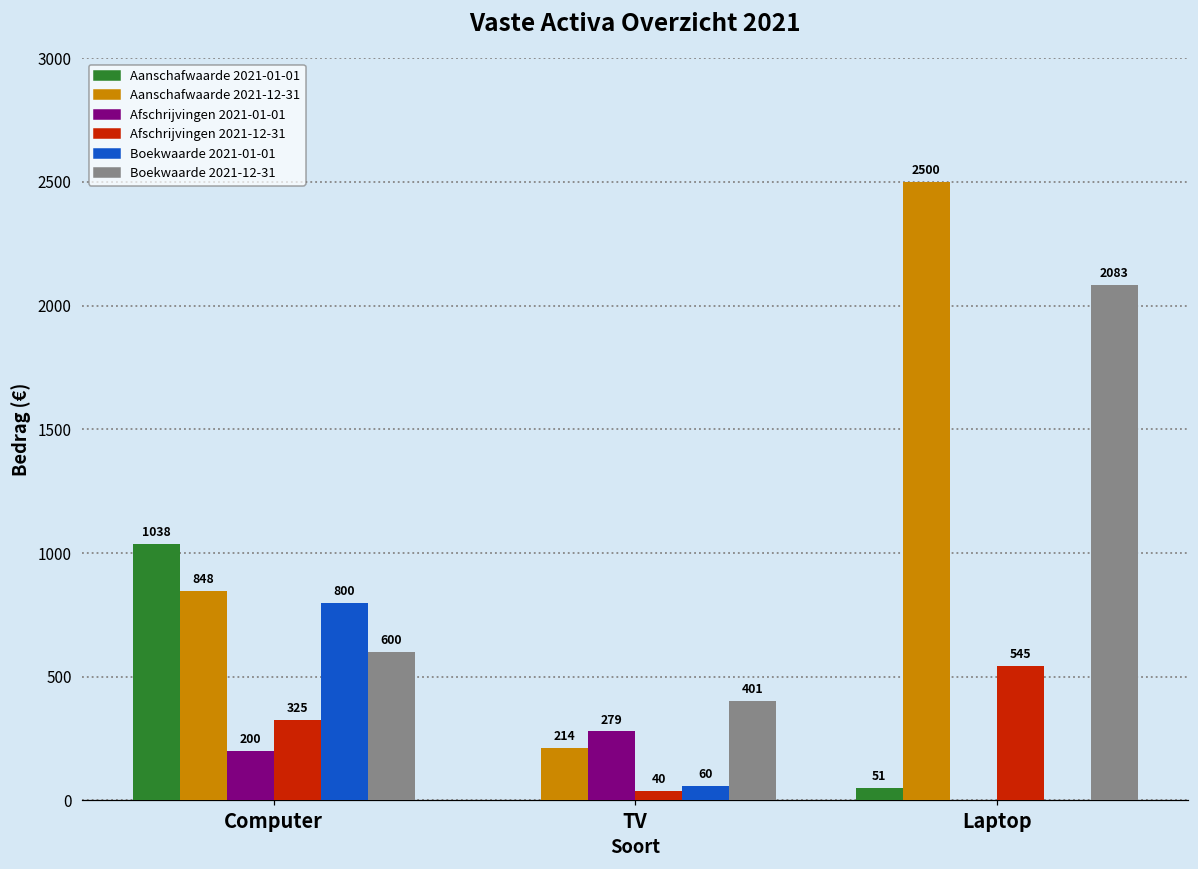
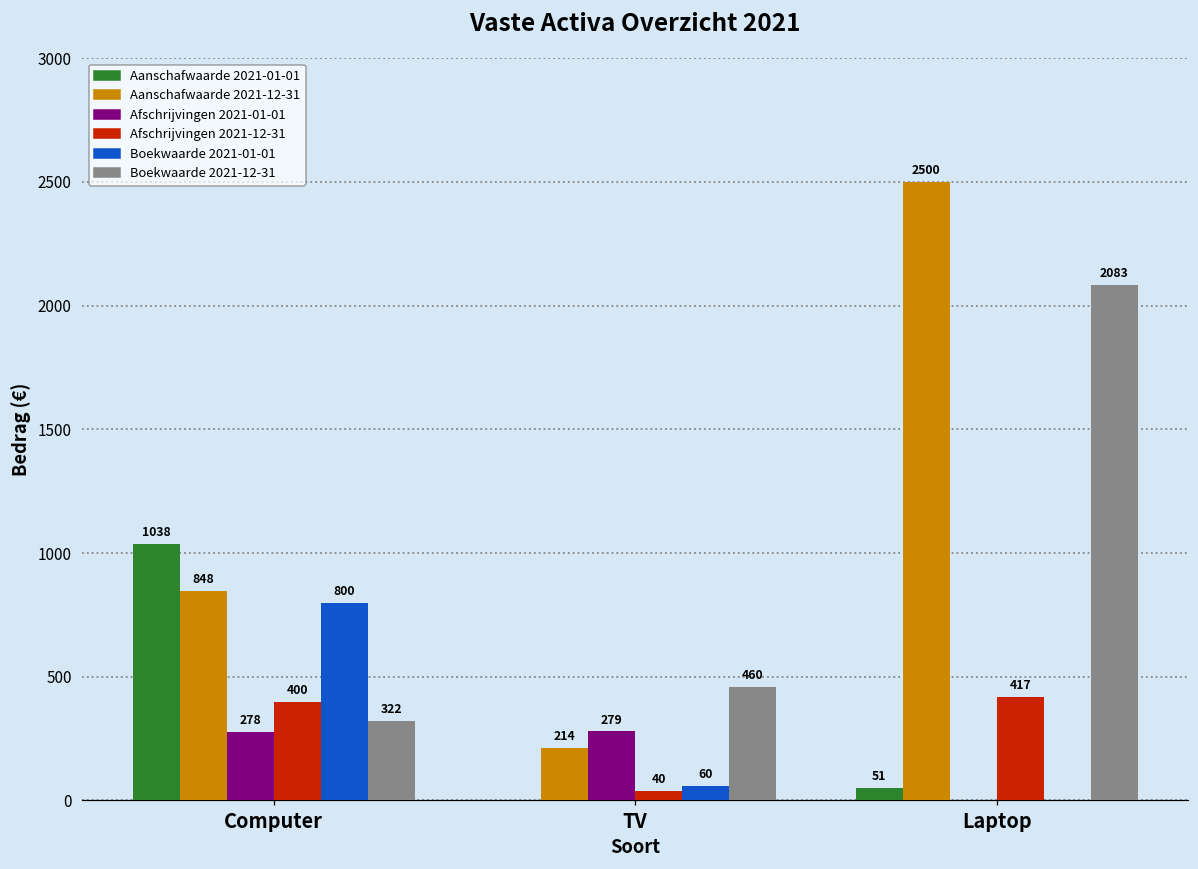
  {
    "Aanschafwaarde 2021-01-01": {
      "Computer": 1038,
      "Laptop": 51
    },
    "Aanschafwaarde 2021-12-31": {
      "Computer": 848,
      "TV": 214,
      "Laptop": 2500
    },
    "Afschrijvingen 2021-01-01": {
-     "Computer": 200,
+     "Computer": 278,
      "TV": 279
    },
    "Afschrijvingen 2021-12-31": {
-     "Computer": 325,
+     "Computer": 400,
      "TV": 40,
-     "Laptop": 545
+     "Laptop": 417
    },
    "Boekwaarde 2021-01-01": {
      "Computer": 800,
      "TV": 60
    },
    "Boekwaarde 2021-12-31": {
-     "Computer": 600,
-     "TV": 401,
+     "Computer": 322,
+     "TV": 460,
      "Laptop": 2083
    }
  }
